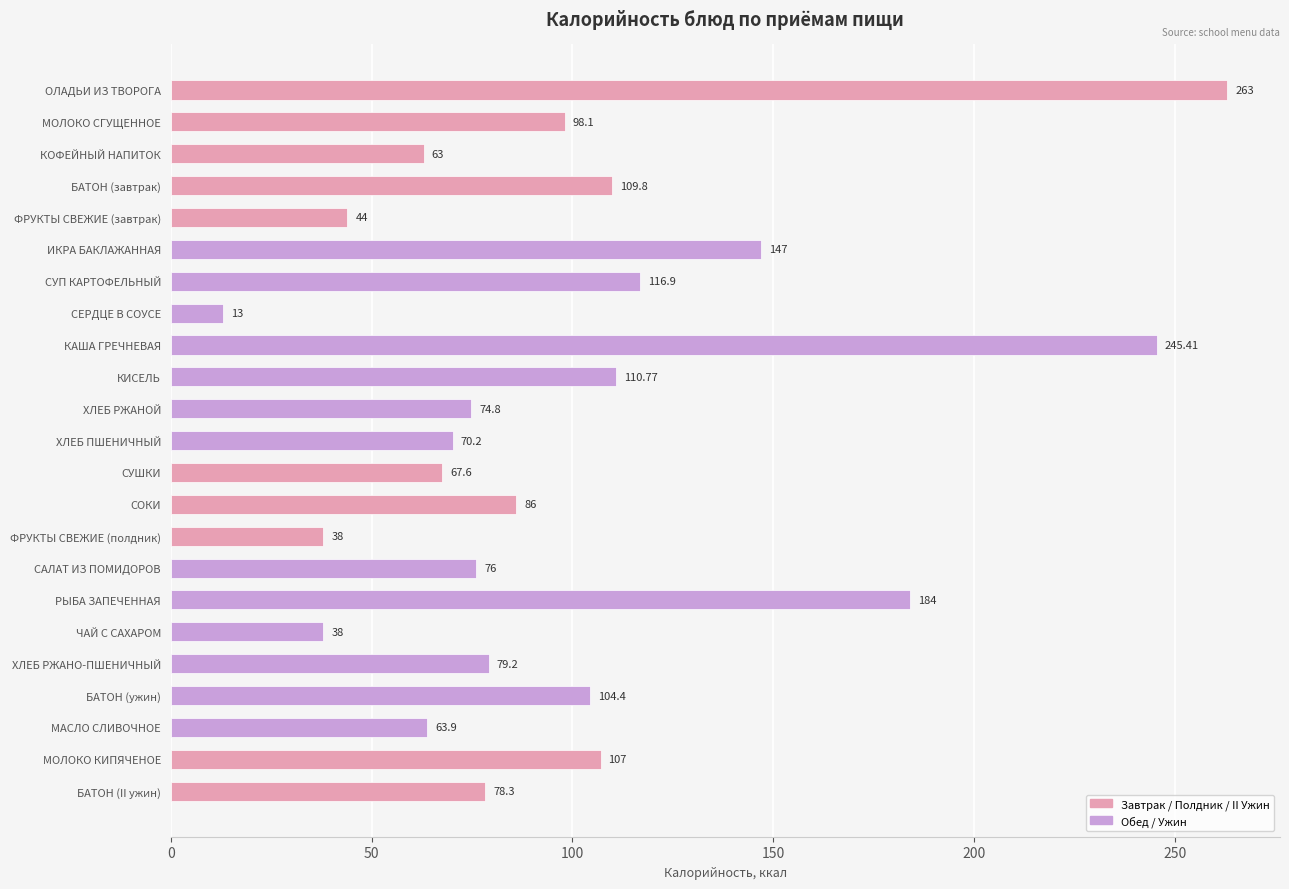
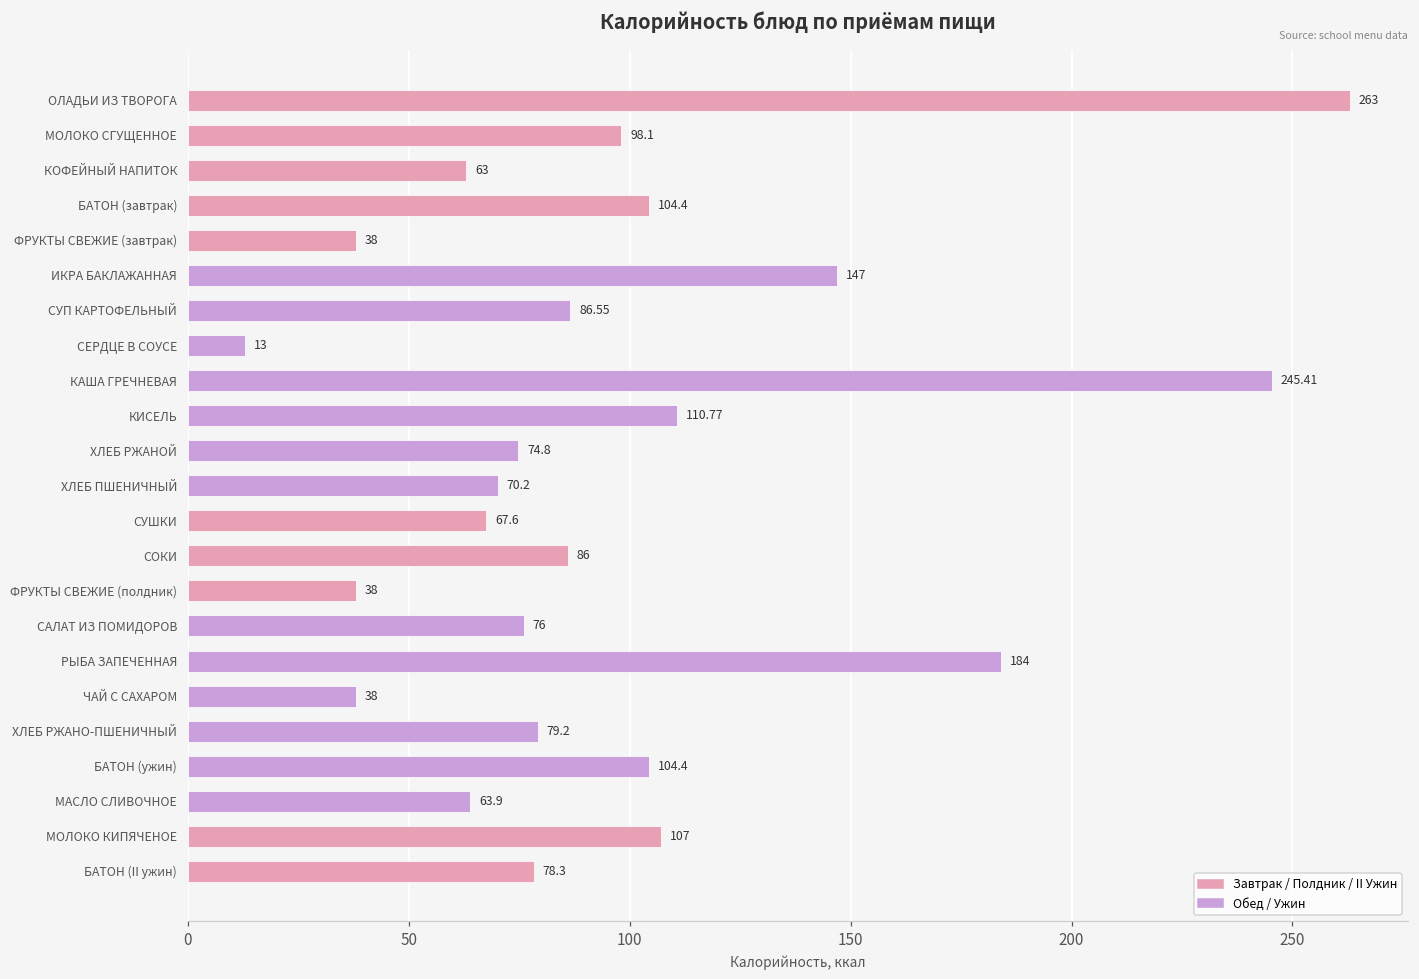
  {
    "ОЛАДЬИ ИЗ ТВОРОГА": 263,
    "МОЛОКО СГУЩЕННОЕ": 98.1,
    "КОФЕЙНЫЙ НАПИТОК": 63,
-   "БАТОН (завтрак)": 109.8,
-   "ФРУКТЫ СВЕЖИЕ (завтрак)": 44,
+   "БАТОН (завтрак)": 104.4,
+   "ФРУКТЫ СВЕЖИЕ (завтрак)": 38,
    "ИКРА БАКЛАЖАННАЯ": 147,
-   "СУП КАРТОФЕЛЬНЫЙ": 116.9,
+   "СУП КАРТОФЕЛЬНЫЙ": 86.55,
    "СЕРДЦЕ В СОУСЕ": 13,
    "КАША ГРЕЧНЕВАЯ": 245.41,
    "КИСЕЛЬ": 110.77,
    "ХЛЕБ РЖАНОЙ": 74.8,
    "ХЛЕБ ПШЕНИЧНЫЙ": 70.2,
    "СУШКИ": 67.6,
    "СОКИ": 86,
    "ФРУКТЫ СВЕЖИЕ (полдник)": 38,
    "САЛАТ ИЗ ПОМИДОРОВ": 76,
    "РЫБА ЗАПЕЧЕННАЯ": 184,
    "ЧАЙ С САХАРОМ": 38,
    "ХЛЕБ РЖАНО-ПШЕНИЧНЫЙ": 79.2,
    "БАТОН (ужин)": 104.4,
    "МАСЛО СЛИВОЧНОЕ": 63.9,
    "МОЛОКО КИПЯЧЕНОЕ": 107,
    "БАТОН (II ужин)": 78.3
  }
